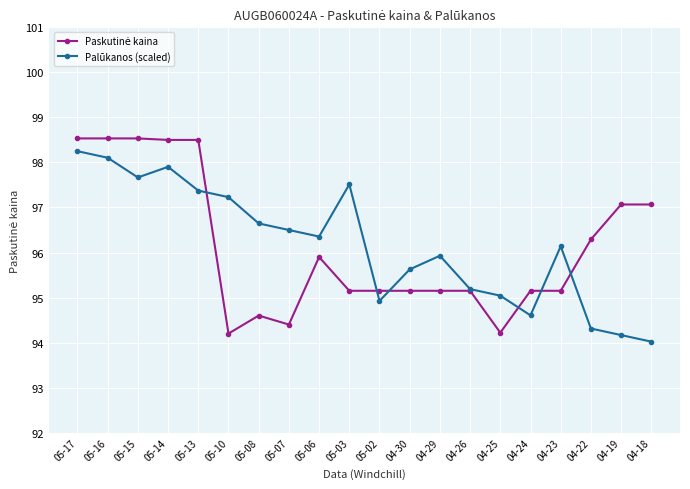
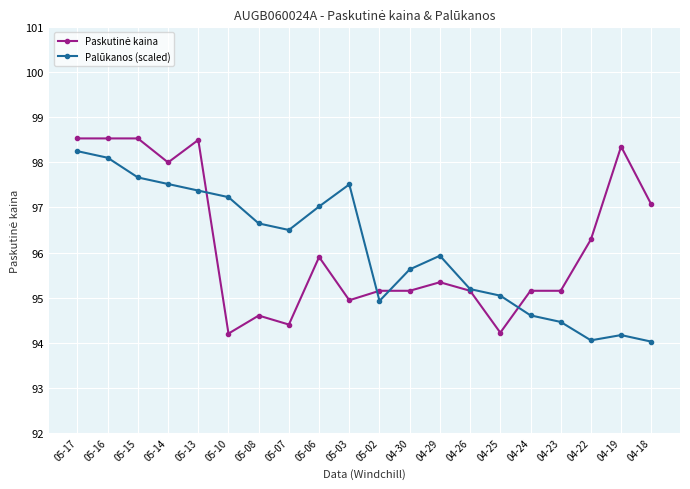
  {
    "Paskutinė kaina": {
      "05-17": 98.5,
      "05-16": 98.5,
      "05-15": 98.5,
-     "05-14": 98.5,
+     "05-14": 98.0,
      "05-13": 98.5,
      "05-10": 94.2,
      "05-08": 94.6,
      "05-07": 94.4,
      "05-06": 95.9,
-     "05-03": 95.2,
+     "05-03": 94.9,
      "05-02": 95.2,
      "04-30": 95.2,
-     "04-29": 95.2,
+     "04-29": 95.3,
      "04-25": 94.2,
      "04-24": 95.2,
      "04-23": 95.2,
      "04-22": 96.3,
-     "04-19": 97.1,
+     "04-19": 98.4,
      "04-18": 97.1
    },
    "Palūkanos (scaled)": {
      "05-17": 98.3,
      "05-16": 98.1,
      "05-15": 97.7,
-     "05-14": 97.9,
+     "05-14": 97.5,
      "05-13": 97.4,
      "05-10": 97.2,
      "05-08": 96.6,
      "05-07": 96.5,
-     "05-06": 96.4,
+     "05-06": 97.0,
      "05-03": 97.5,
      "05-02": 94.9,
      "04-30": 95.6,
      "04-29": 95.9,
      "04-25": 95.0,
      "04-24": 94.6,
-     "04-23": 96.1,
-     "04-22": 94.3,
+     "04-23": 94.5,
+     "04-22": 94.1,
      "04-19": 94.2,
      "04-18": 94.0
    }
  }
